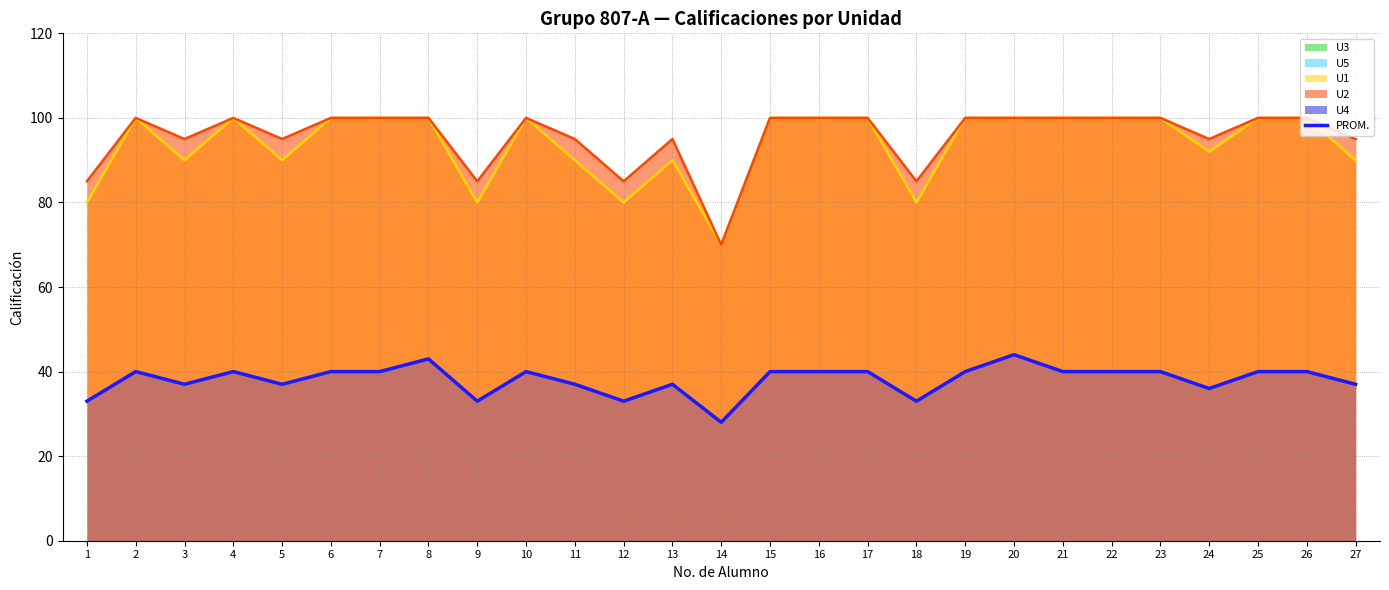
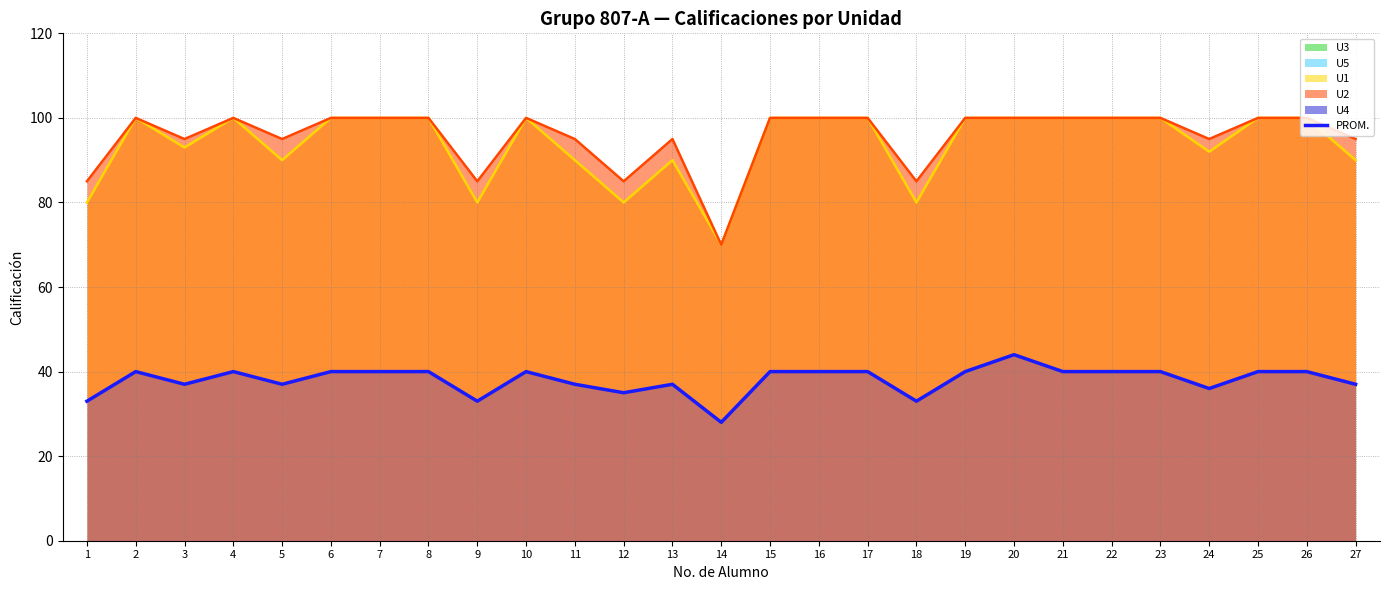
  {
    "PROM.": {
      "1": 33,
      "2": 40,
      "3": 37,
      "4": 40,
      "5": 37,
      "6": 40,
      "7": 40,
-     "8": 43,
+     "8": 40,
      "9": 33,
      "10": 40,
      "11": 37,
-     "12": 33,
+     "12": 35,
      "13": 37,
      "14": 28,
      "15": 40,
      "16": 40,
      "17": 40,
      "18": 33,
      "19": 40,
      "20": 44,
      "21": 40,
      "22": 40,
      "23": 40,
      "24": 36,
      "25": 40,
      "26": 40,
      "27": 37
    },
    "U4": {
      "1": 0,
      "2": 0,
      "3": 0,
      "4": 0,
      "5": 0,
      "6": 0,
      "7": 0,
      "8": 0,
      "9": 0,
      "10": 0,
      "11": 0,
      "12": 0,
      "13": 0,
      "14": 0,
      "15": 0,
      "16": 0,
      "17": 0,
      "18": 0,
      "19": 0,
      "20": 0,
      "21": 0,
      "22": 0,
      "23": 0,
      "24": 0,
      "25": 0,
      "26": 0,
      "27": 0
    },
    "U1": {
      "1": 80,
-     "3": 90,
+     "3": 93,
      "5": 90,
      "9": 80,
      "11": 90,
      "12": 80,
      "13": 90,
      "18": 80,
      "24": 92,
      "27": 90
    },
    "U2": {
      "1": 85,
      "3": 95,
      "5": 95,
      "9": 85,
      "11": 95,
      "12": 85,
      "13": 95,
      "18": 85,
      "24": 95,
      "27": 95
    }
  }
